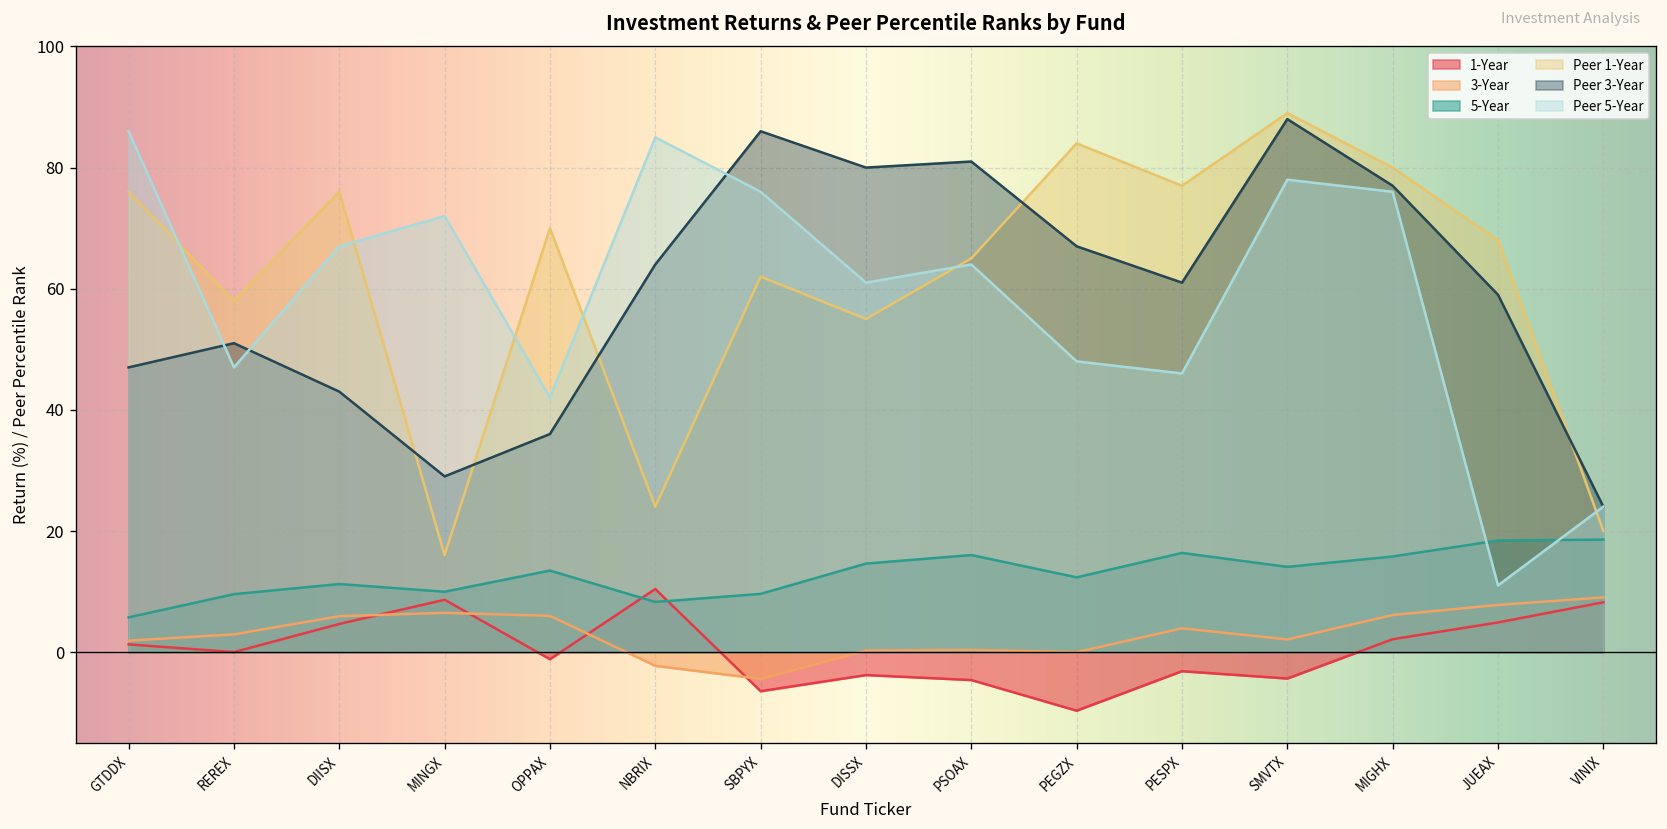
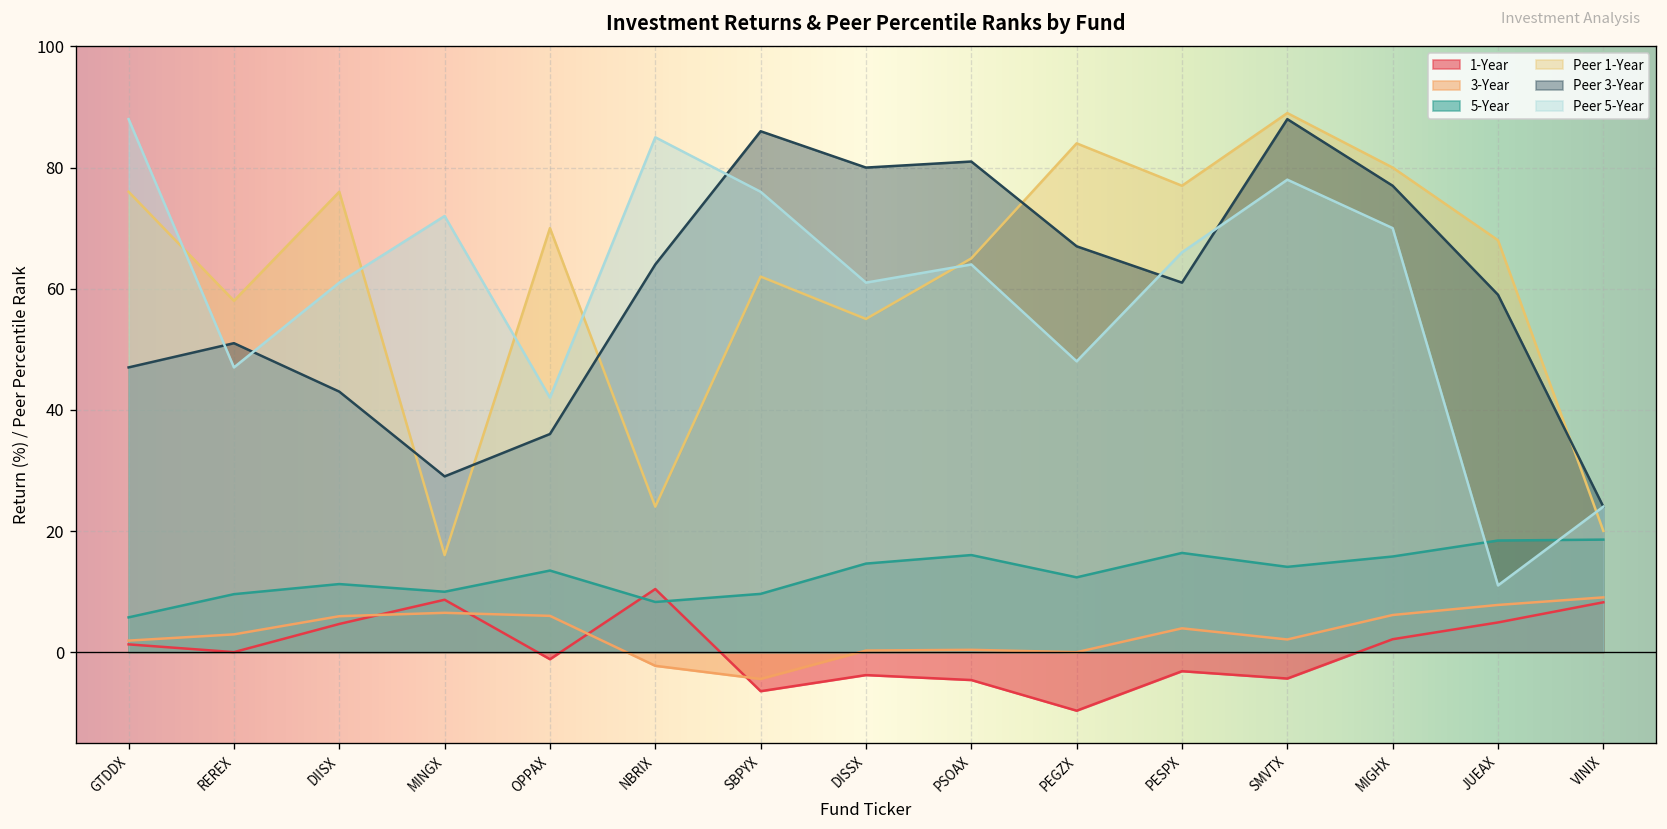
  {
    "Peer 5-Year": {
-     "GTDDX": 86,
+     "GTDDX": 88,
      "REREX": 47,
-     "DIISX": 67,
+     "DIISX": 61,
      "MINGX": 72,
      "OPPAX": 42,
      "NBRIX": 85,
      "SBPYX": 76,
      "DISSX": 61,
      "PSOAX": 64,
      "PEGZX": 48,
-     "PESPX": 46,
+     "PESPX": 66,
      "SMVTX": 78,
-     "MIGHX": 76,
+     "MIGHX": 70,
      "JUEAX": 11
    }
  }
